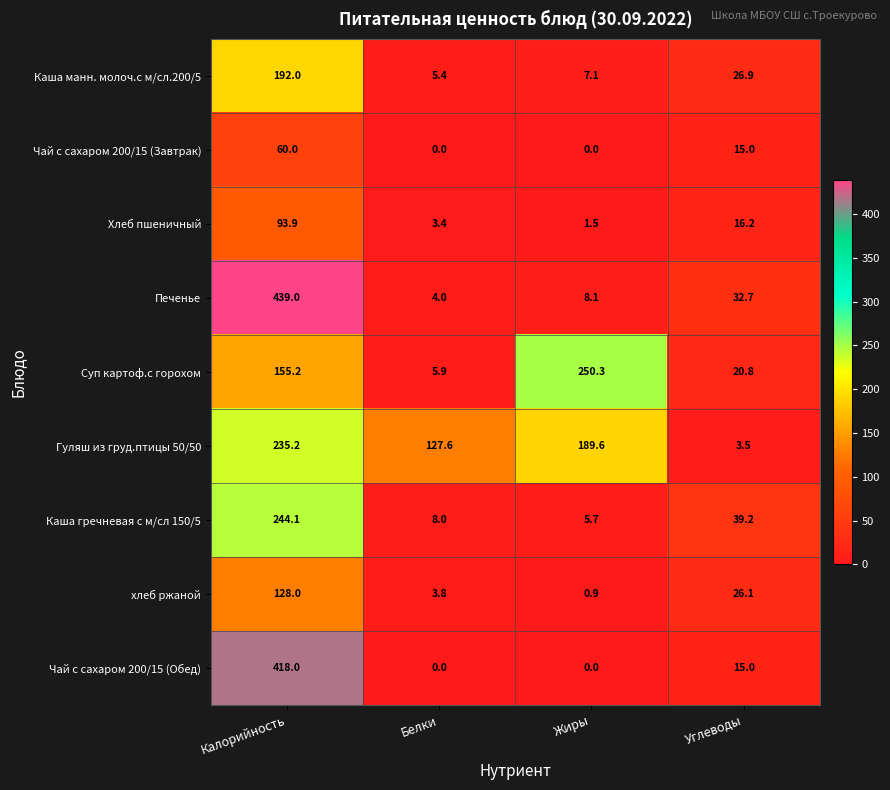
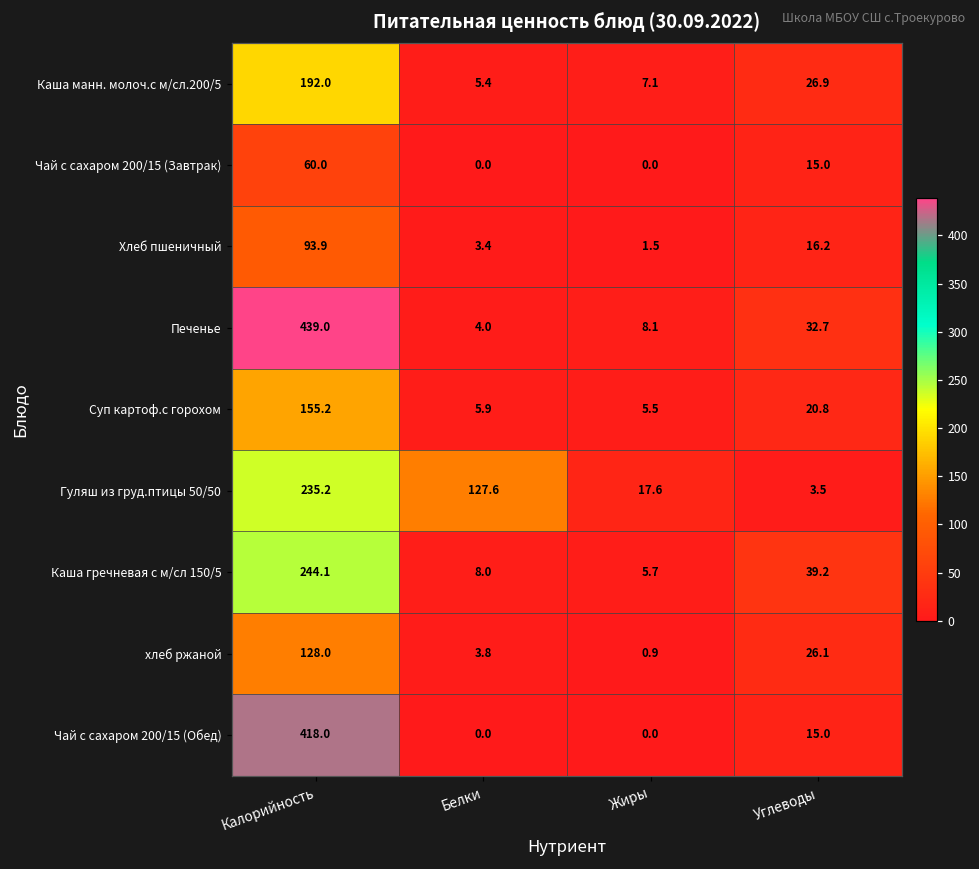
  {
    "Каша манн. молоч.с м/сл.200/5": {
      "Калорийность": 192.0,
      "Белки": 5.4,
      "Жиры": 7.1,
      "Углеводы": 26.9
    },
    "Чай с сахаром 200/15 (Завтрак)": {
      "Калорийность": 60.0,
      "Белки": 0.0,
      "Жиры": 0.0,
      "Углеводы": 15.0
    },
    "Хлеб пшеничный": {
      "Калорийность": 93.9,
      "Белки": 3.4,
      "Жиры": 1.5,
      "Углеводы": 16.2
    },
    "Печенье": {
      "Калорийность": 439.0,
      "Белки": 4.0,
      "Жиры": 8.1,
      "Углеводы": 32.7
    },
    "Суп картоф.с горохом": {
      "Калорийность": 155.2,
      "Белки": 5.9,
-     "Жиры": 250.3,
+     "Жиры": 5.5,
      "Углеводы": 20.8
    },
    "Гуляш из груд.птицы 50/50": {
      "Калорийность": 235.2,
      "Белки": 127.6,
-     "Жиры": 189.6,
+     "Жиры": 17.6,
      "Углеводы": 3.5
    },
    "Каша гречневая с м/сл 150/5": {
      "Калорийность": 244.1,
      "Белки": 8.0,
      "Жиры": 5.7,
      "Углеводы": 39.2
    },
    "хлеб ржаной": {
      "Калорийность": 128.0,
      "Белки": 3.8,
      "Жиры": 0.9,
      "Углеводы": 26.1
    },
    "Чай с сахаром 200/15 (Обед)": {
      "Калорийность": 418.0,
      "Белки": 0.0,
      "Жиры": 0.0,
      "Углеводы": 15.0
    }
  }
